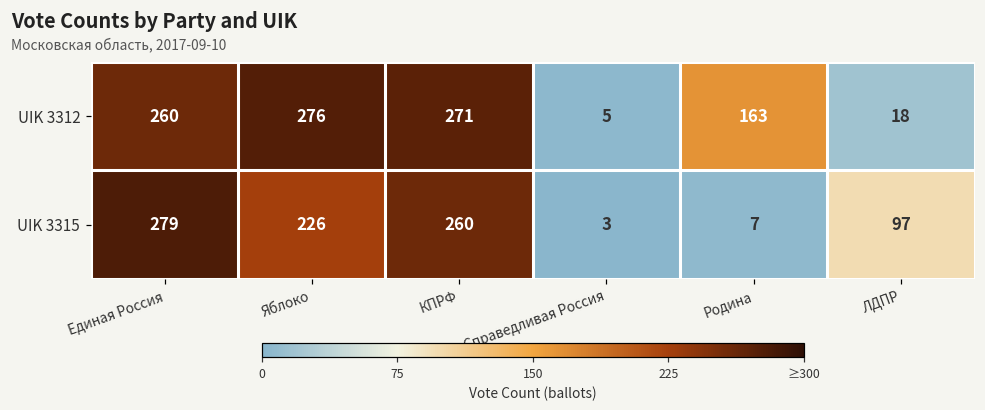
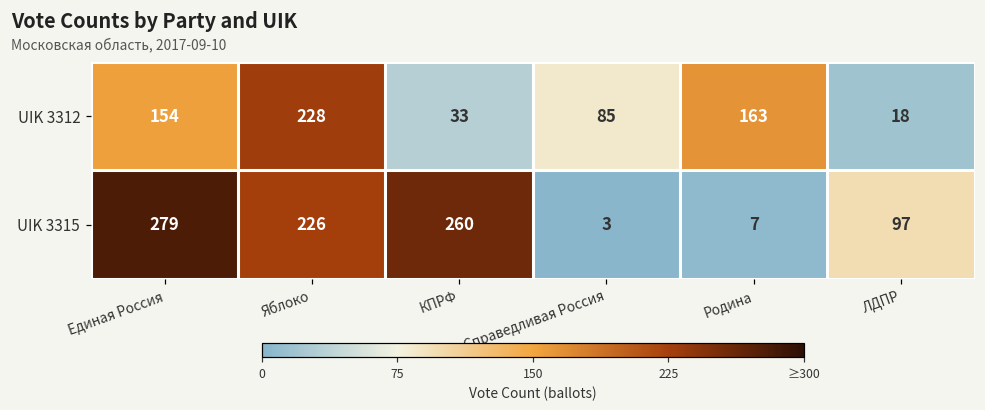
  {
    "UIK 3312": {
-     "Единая Россия": 260,
-     "Яблоко": 276,
-     "КПРФ": 271,
-     "Справедливая Россия": 5,
+     "Единая Россия": 154,
+     "Яблоко": 228,
+     "КПРФ": 33,
+     "Справедливая Россия": 85,
      "Родина": 163,
      "ЛДПР": 18
    },
    "UIK 3315": {
      "Единая Россия": 279,
      "Яблоко": 226,
      "КПРФ": 260,
      "Справедливая Россия": 3,
      "Родина": 7,
      "ЛДПР": 97
    }
  }
